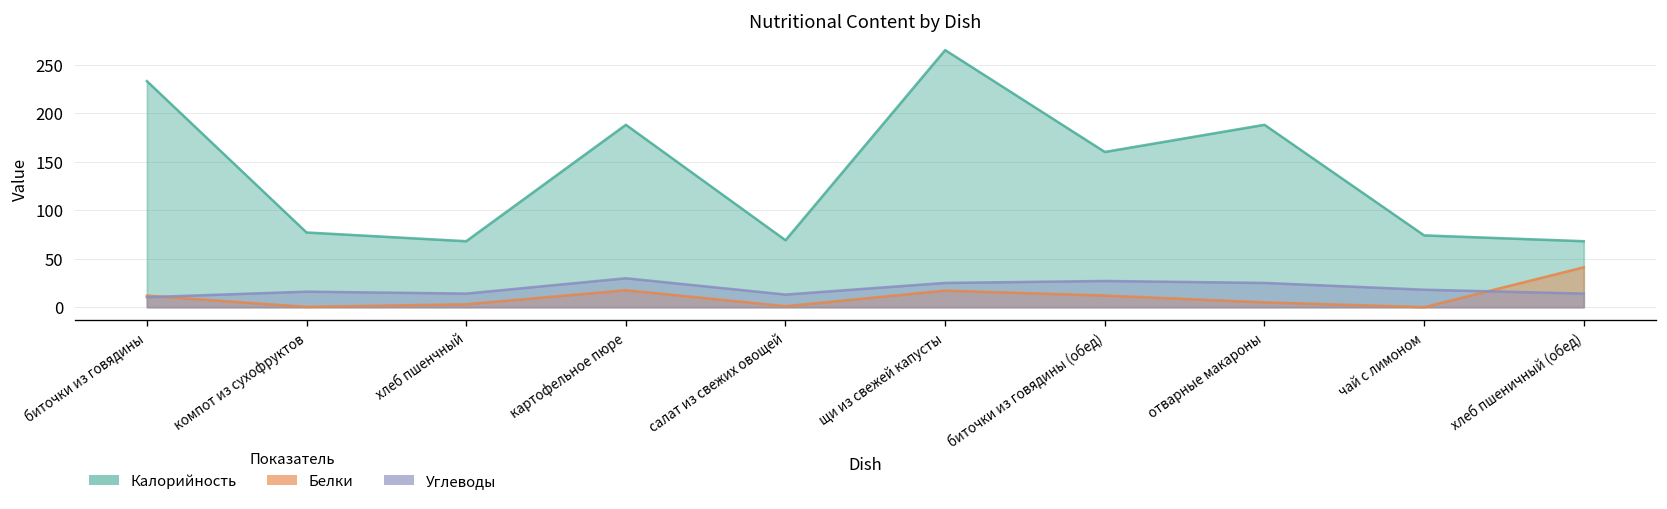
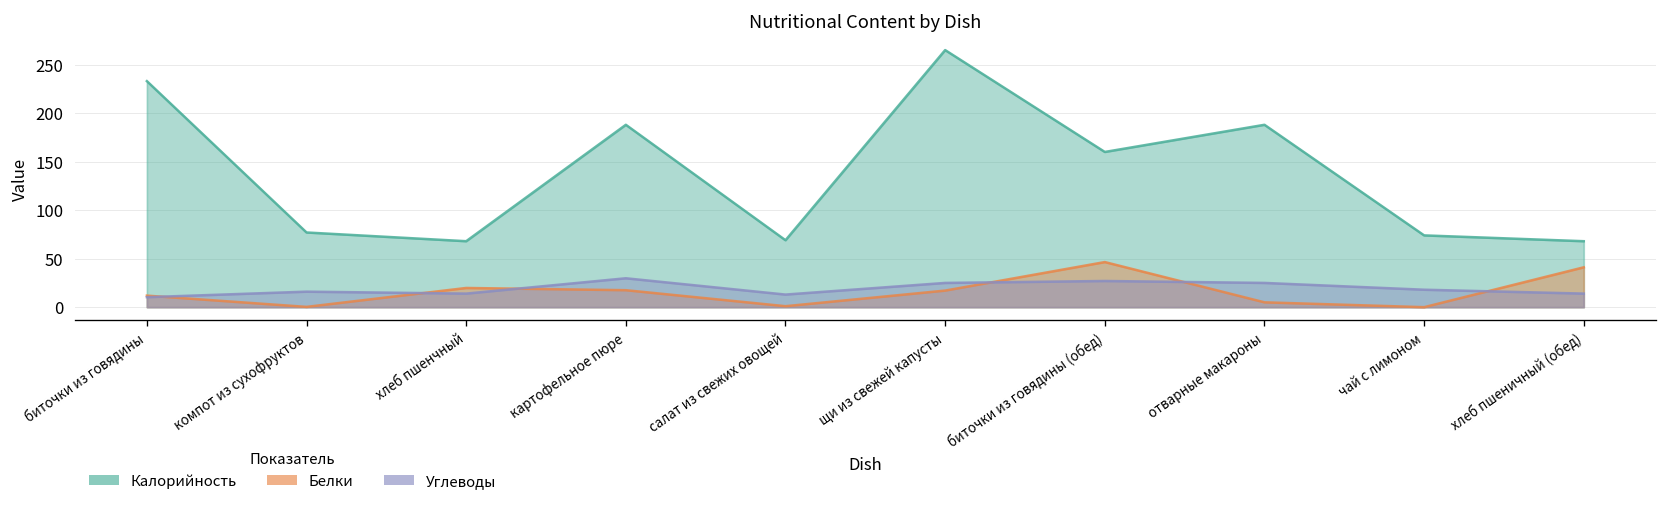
  {
    "Белки": {
      "компот из сухофруктов": 0,
-     "хлеб пшенчный": 0,
+     "хлеб пшенчный": 20,
      "картофельное пюре": 20,
      "салат из свежих овощей": 0,
      "щи из свежей капусты": 20,
-     "биточки из говядины (обед)": 10,
+     "биточки из говядины (обед)": 50,
      "отварные макароны": 10,
      "чай с лимоном": 0,
      "хлеб пшеничный (обед)": 40
    }
  }
